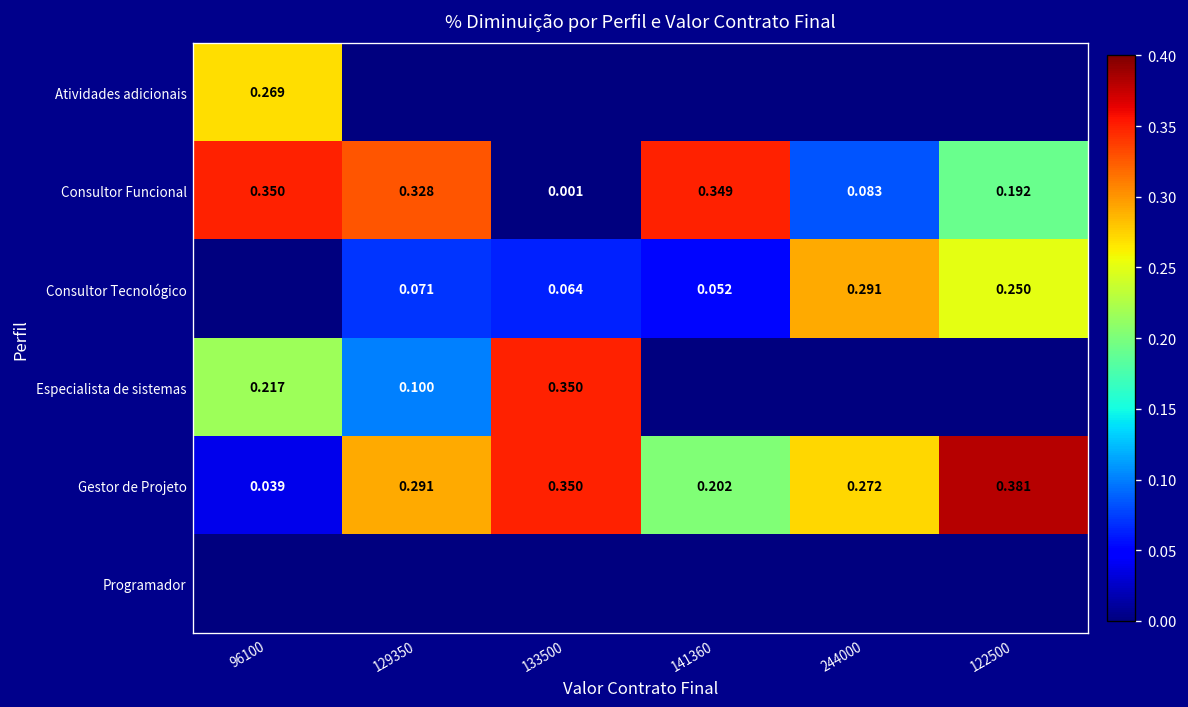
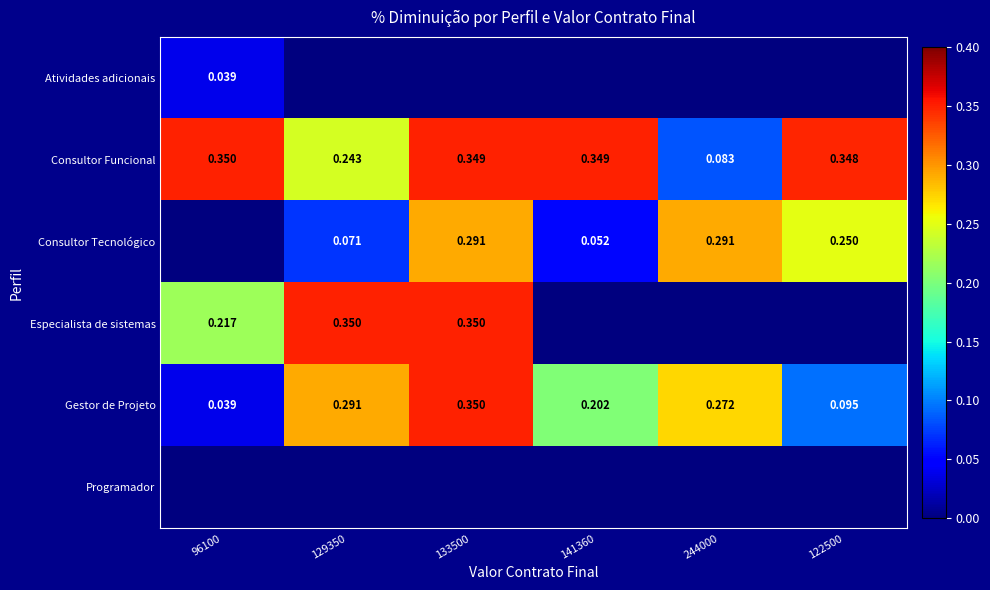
  {
    "Atividades adicionais": {
-     "96100": 0.269
+     "96100": 0.039
    },
    "Consultor Funcional": {
      "96100": 0.350,
-     "129350": 0.328,
-     "133500": 0.001,
+     "129350": 0.243,
+     "133500": 0.349,
      "141360": 0.349,
      "244000": 0.083,
-     "122500": 0.192
+     "122500": 0.348
    },
    "Consultor Tecnológico": {
      "129350": 0.071,
-     "133500": 0.064,
+     "133500": 0.291,
      "141360": 0.052,
      "244000": 0.291,
      "122500": 0.250
    },
    "Especialista de sistemas": {
      "96100": 0.217,
-     "129350": 0.100,
+     "129350": 0.350,
      "133500": 0.350
    },
    "Gestor de Projeto": {
      "96100": 0.039,
      "129350": 0.291,
      "133500": 0.350,
      "141360": 0.202,
      "244000": 0.272,
-     "122500": 0.381
+     "122500": 0.095
    }
  }
